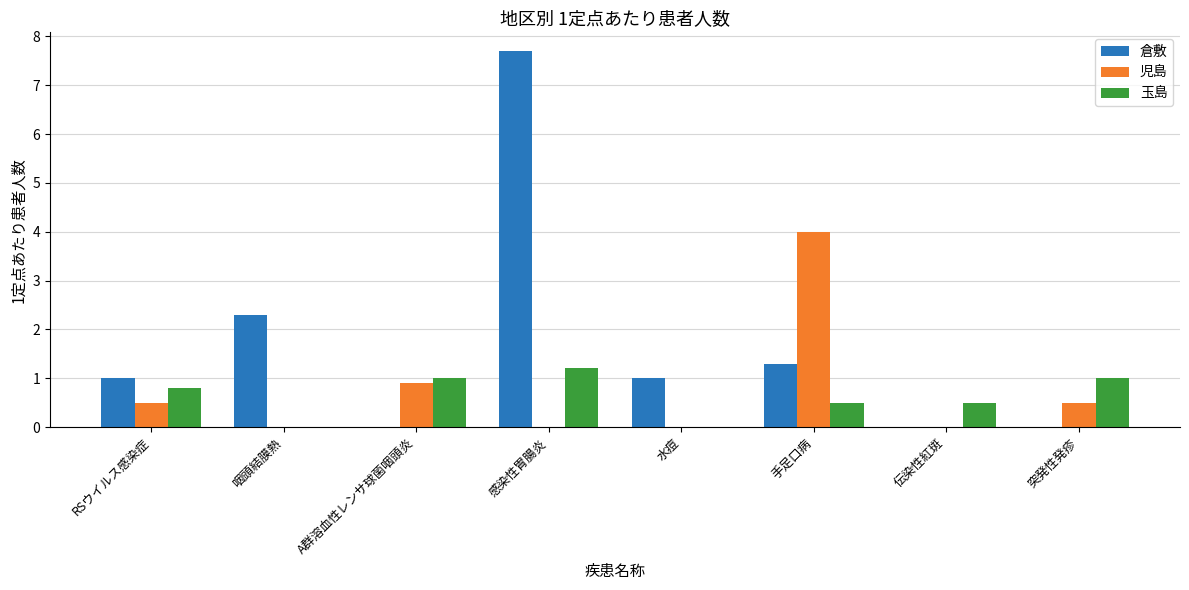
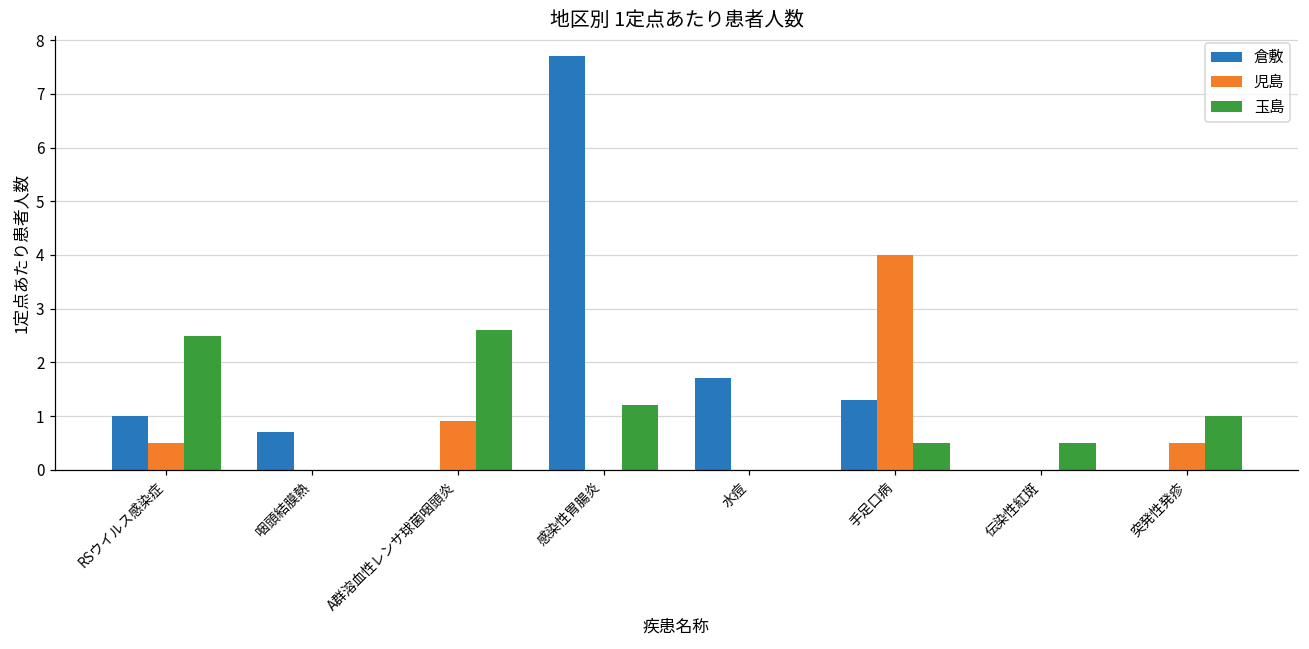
  {
    "倉敷": {
      "RSウイルス感染症": 1.0,
-     "咽頭結膜熱": 2.3,
+     "咽頭結膜熱": 0.7,
      "A群溶血性レンサ球菌咽頭炎": 0.0,
      "感染性胃腸炎": 7.7,
-     "水痘": 1.0,
+     "水痘": 1.7,
      "手足口病": 1.3,
      "伝染性紅斑": 0.0,
      "突発性発疹": 0.0
    },
    "児島": {
      "RSウイルス感染症": 0.5,
      "咽頭結膜熱": 0.0,
      "A群溶血性レンサ球菌咽頭炎": 0.9,
      "感染性胃腸炎": 0.0,
      "水痘": 0.0,
      "手足口病": 4.0,
      "伝染性紅斑": 0.0,
      "突発性発疹": 0.5
    },
    "玉島": {
-     "RSウイルス感染症": 0.8,
+     "RSウイルス感染症": 2.5,
      "咽頭結膜熱": 0.0,
-     "A群溶血性レンサ球菌咽頭炎": 1.0,
+     "A群溶血性レンサ球菌咽頭炎": 2.6,
      "感染性胃腸炎": 1.2,
      "水痘": 0.0,
      "手足口病": 0.5,
      "伝染性紅斑": 0.5,
      "突発性発疹": 1.0
    }
  }
